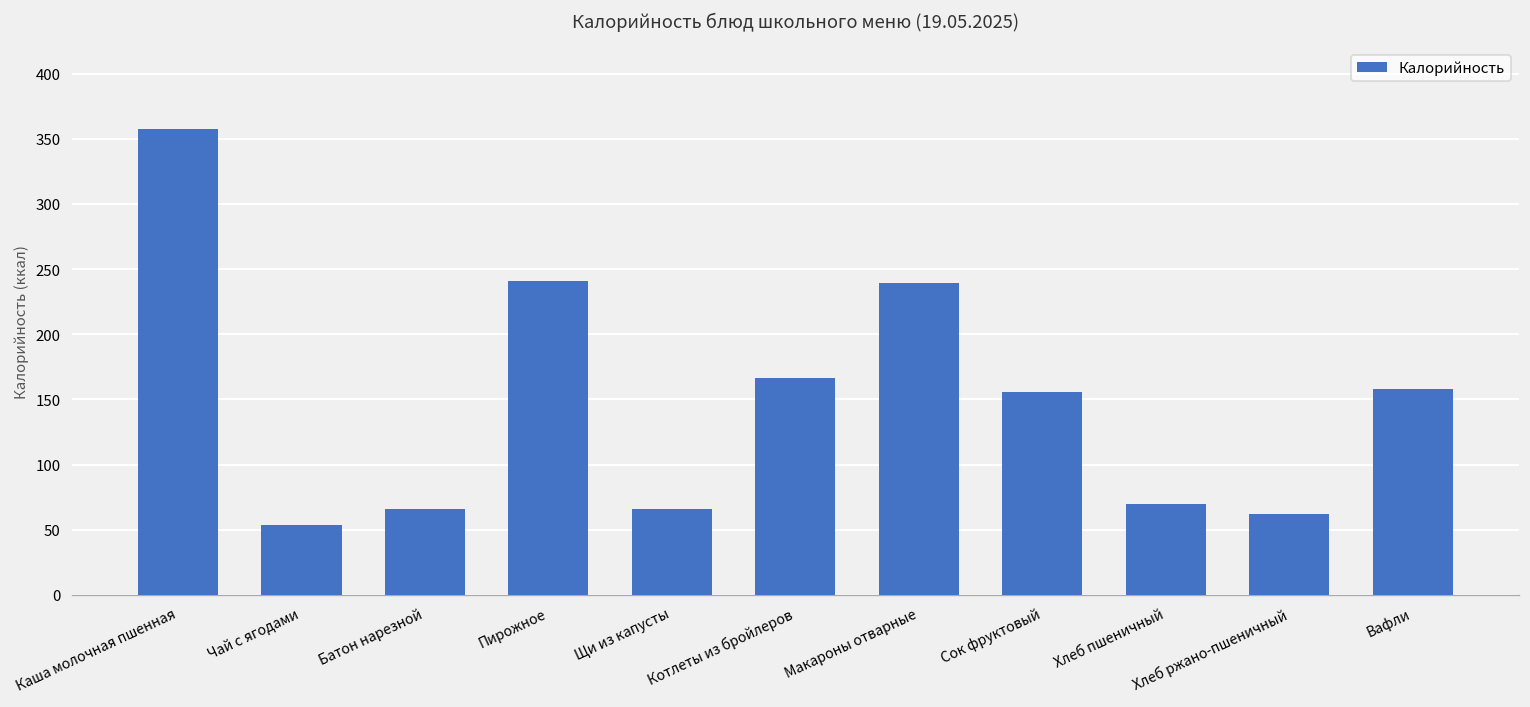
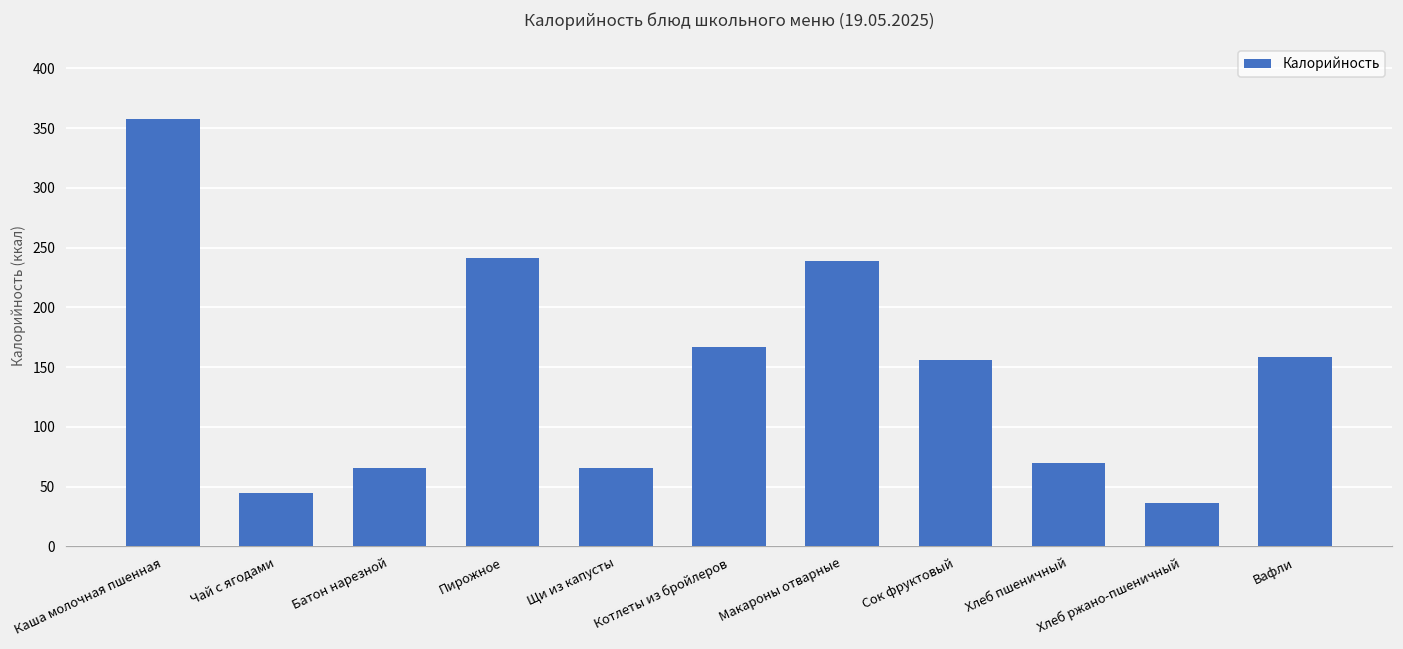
  {
    "Каша молочная пшенная": 357,
-   "Чай с ягодами": 54,
+   "Чай с ягодами": 45,
    "Батон нарезной": 66,
    "Пирожное": 241,
    "Щи из капусты": 66,
    "Котлеты из бройлеров": 167,
    "Макароны отварные": 239,
    "Сок фруктовый": 156,
    "Хлеб пшеничный": 70,
-   "Хлеб ржано-пшеничный": 62,
+   "Хлеб ржано-пшеничный": 36,
    "Вафли": 158
  }
